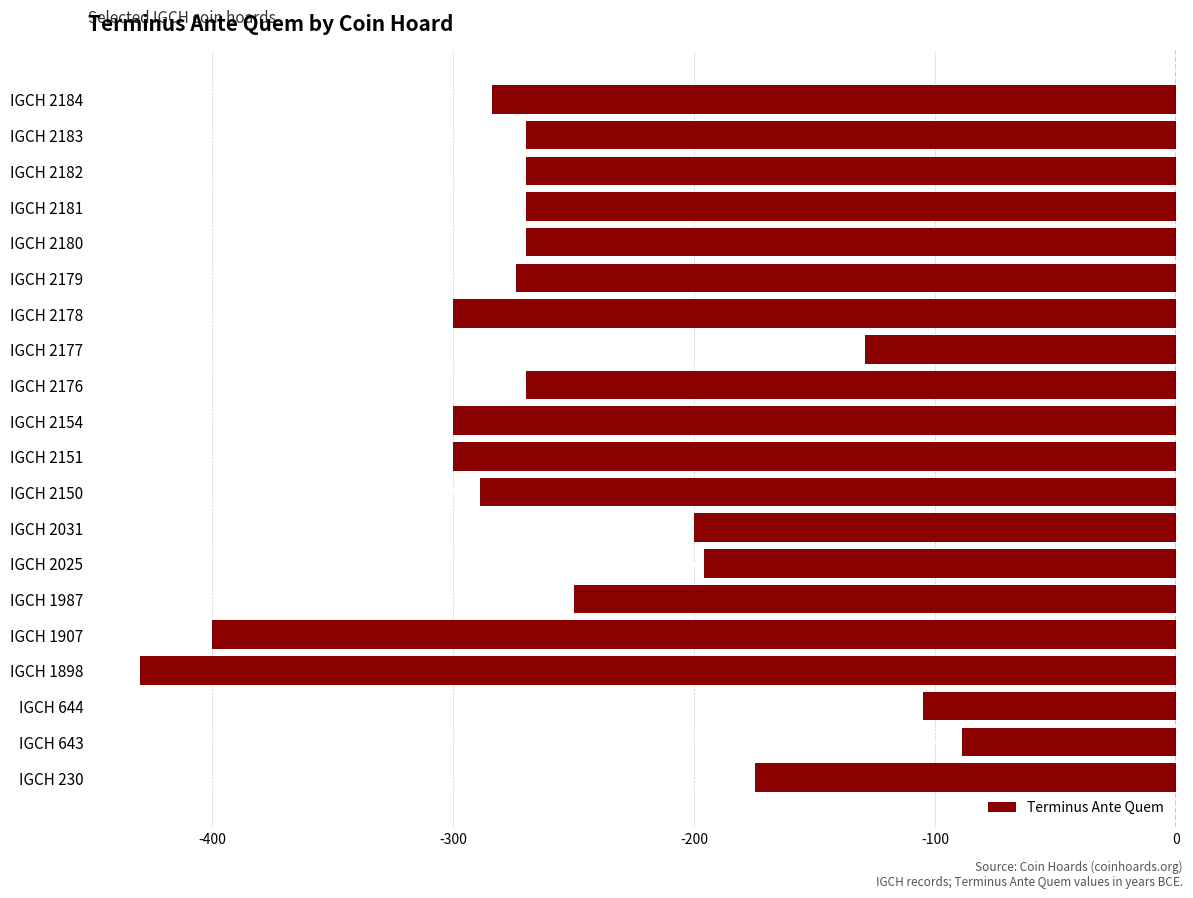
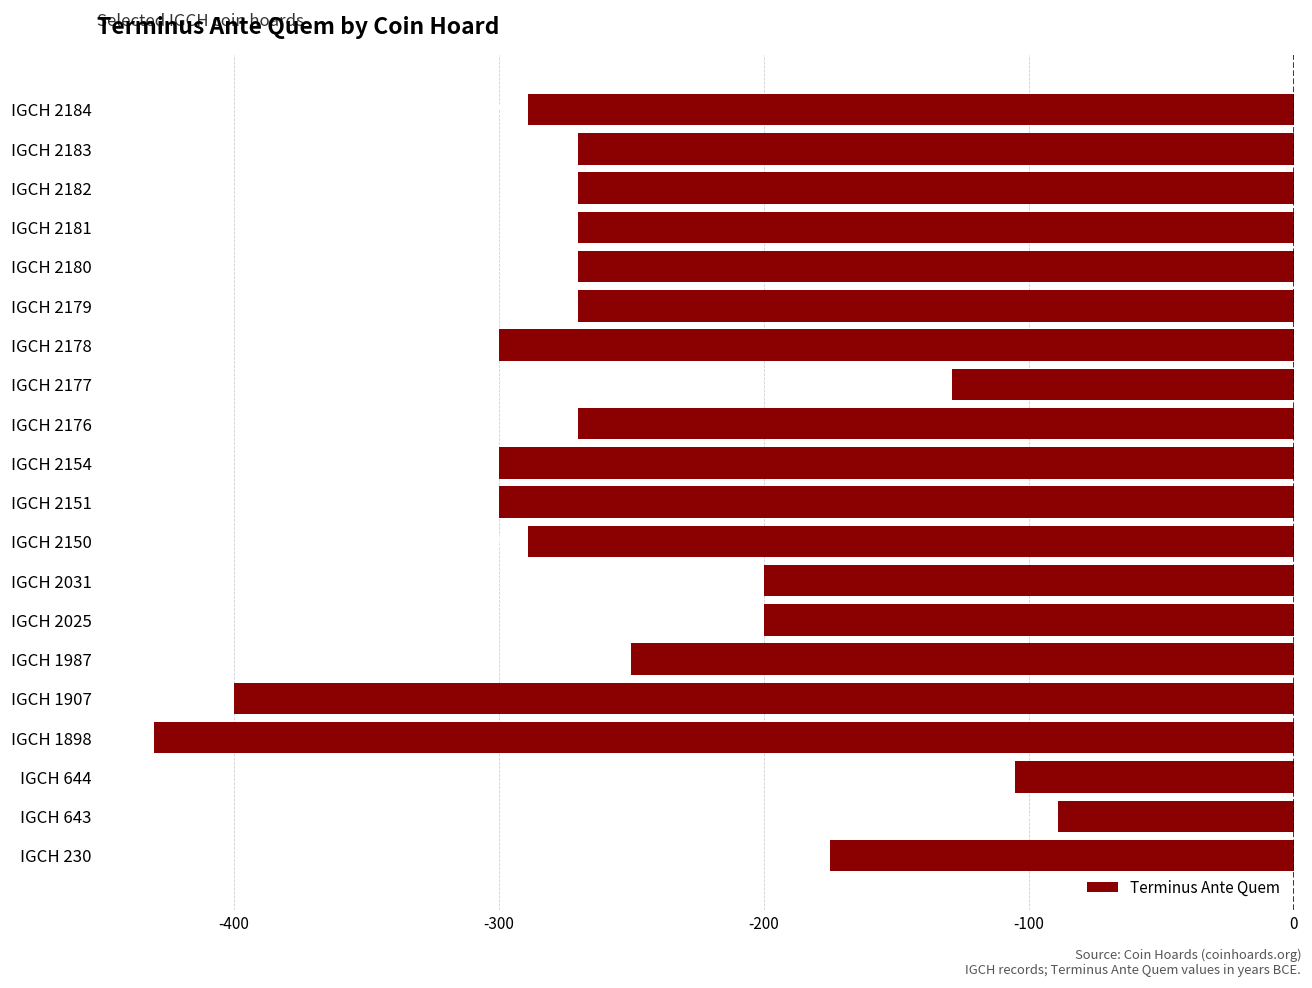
  {
-   "IGCH 2184": -284,
+   "IGCH 2184": -289,
    "IGCH 2183": -270,
    "IGCH 2182": -270,
    "IGCH 2181": -270,
    "IGCH 2180": -270,
-   "IGCH 2179": -274,
+   "IGCH 2179": -270,
    "IGCH 2178": -300,
    "IGCH 2177": -129,
    "IGCH 2176": -270,
    "IGCH 2154": -300,
    "IGCH 2151": -300,
    "IGCH 2150": -289,
    "IGCH 2031": -200,
-   "IGCH 2025": -196,
+   "IGCH 2025": -200,
    "IGCH 1987": -250,
    "IGCH 1907": -400,
    "IGCH 1898": -430,
    "IGCH 644": -105,
    "IGCH 643": -89,
    "IGCH 230": -175
  }
